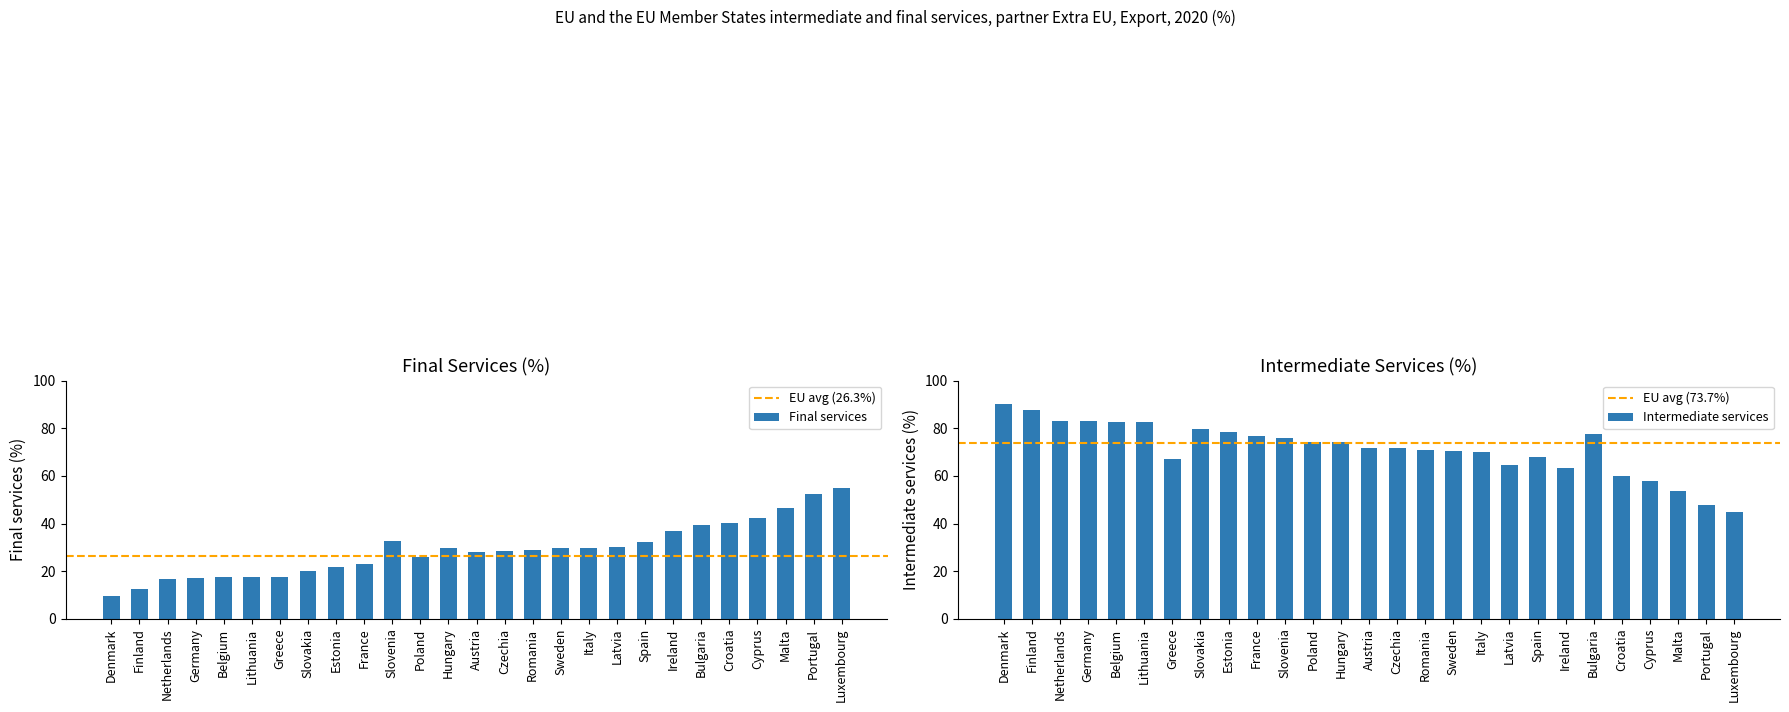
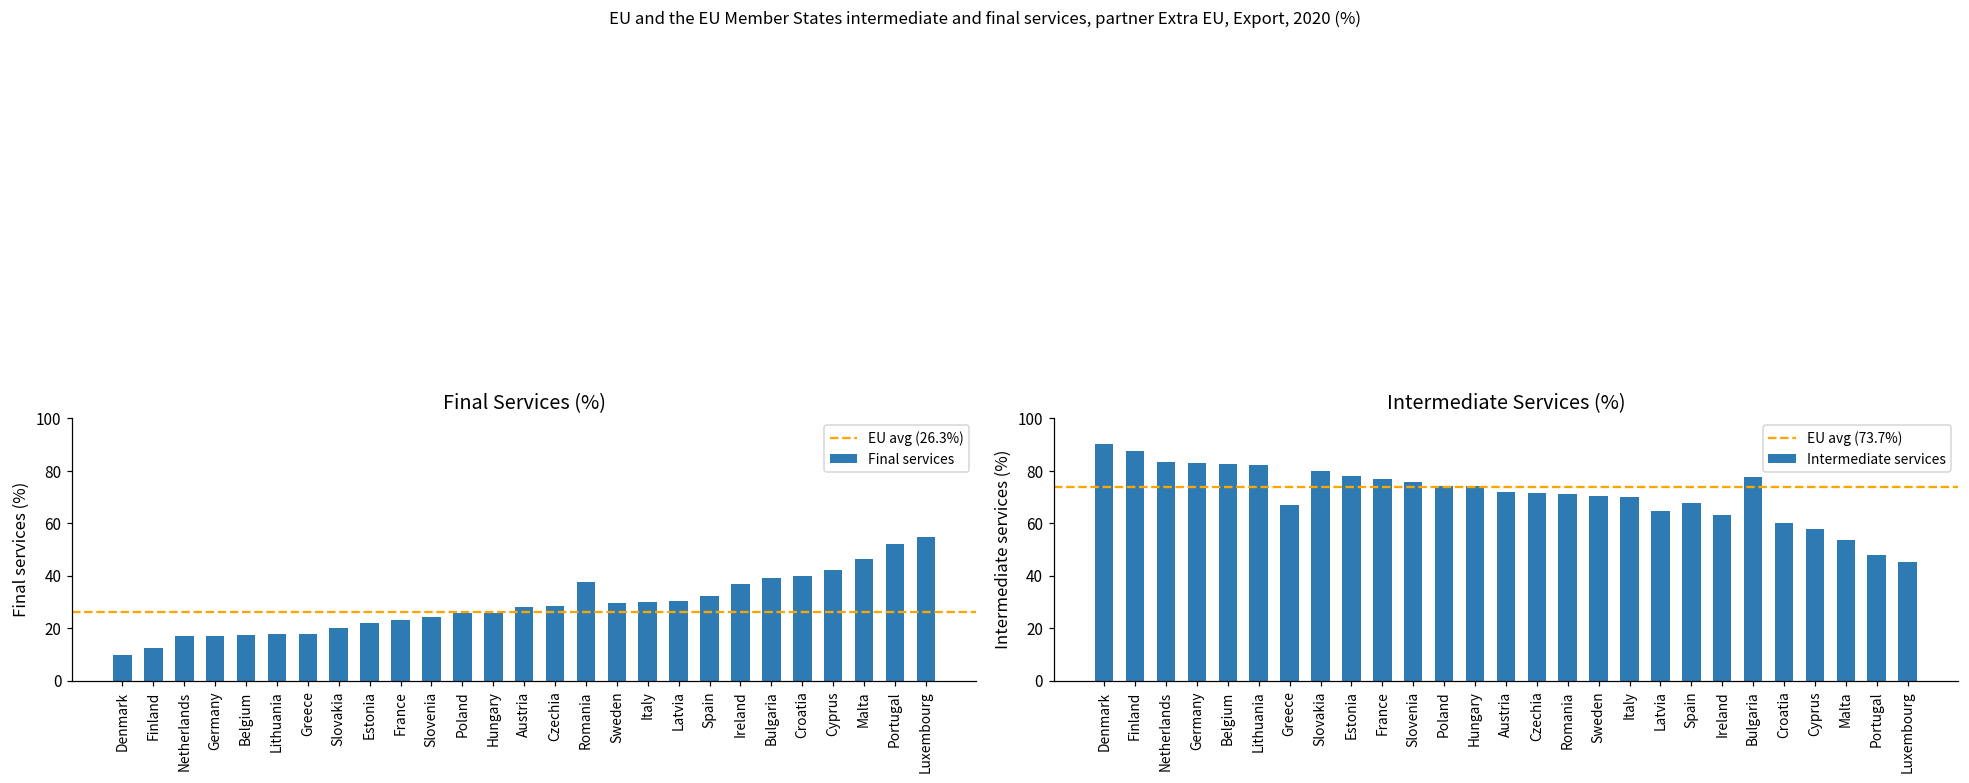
  {
    "Final Services (%)": {
      "Denmark": 10,
      "Finland": 13,
      "Netherlands": 17,
      "Germany": 17,
      "Belgium": 18,
      "Lithuania": 18,
      "Greece": 18,
      "Slovakia": 20,
      "Estonia": 22,
      "France": 23,
-     "Slovenia": 33,
+     "Slovenia": 24,
      "Poland": 26,
-     "Hungary": 30,
+     "Hungary": 26,
      "Austria": 28,
      "Czechia": 28,
-     "Romania": 29,
+     "Romania": 38,
      "Sweden": 30,
      "Italy": 30,
      "Latvia": 30,
      "Spain": 32,
      "Ireland": 37,
      "Bulgaria": 39,
      "Croatia": 40,
      "Cyprus": 42,
      "Malta": 46,
      "Portugal": 52,
      "Luxembourg": 55
    },
    "Intermediate Services (%)": {
      "Denmark": 90,
      "Finland": 87,
      "Netherlands": 83,
      "Germany": 83,
      "Belgium": 82,
      "Lithuania": 82,
      "Greece": 67,
      "Slovakia": 80,
      "Estonia": 78,
      "France": 77,
      "Slovenia": 76,
      "Poland": 74,
      "Hungary": 74,
      "Austria": 72,
      "Czechia": 72,
      "Romania": 71,
      "Sweden": 70,
      "Italy": 70,
      "Latvia": 65,
      "Spain": 68,
      "Ireland": 63,
      "Bulgaria": 78,
      "Croatia": 60,
      "Cyprus": 58,
      "Malta": 54,
      "Portugal": 48,
      "Luxembourg": 45
    }
  }
